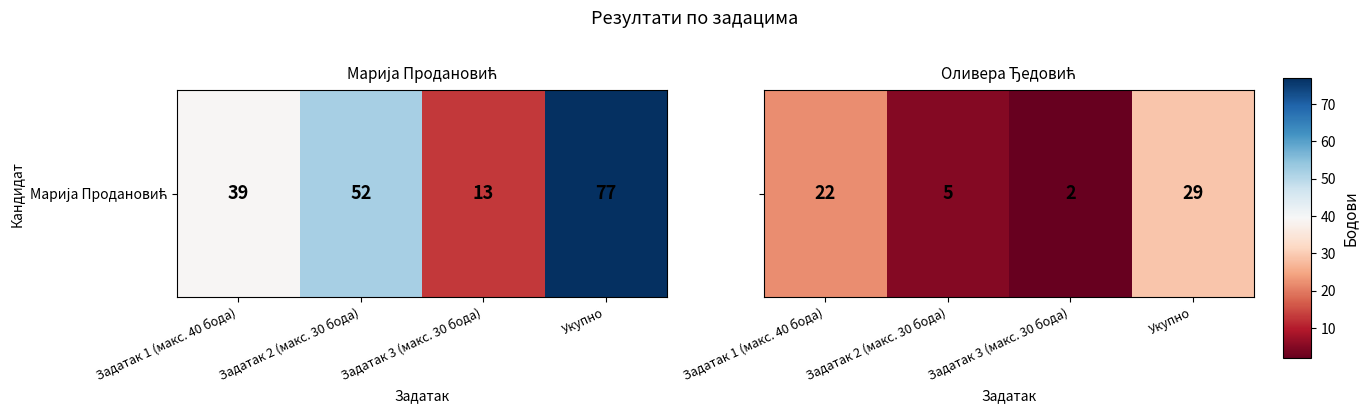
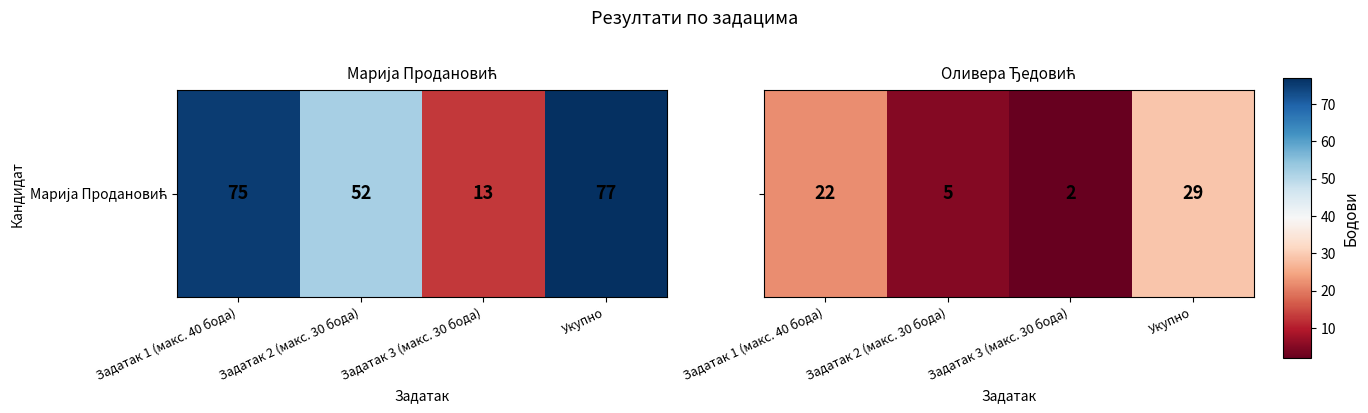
  {
    "Марија Продановић": {
      "Марија Продановић": {
-       "Задатак 1 (макс. 40 бода)": 39,
+       "Задатак 1 (макс. 40 бода)": 75,
        "Задатак 2 (макс. 30 бода)": 52,
        "Задатак 3 (макс. 30 бода)": 13,
        "Укупно": 77
      }
    }
  }
